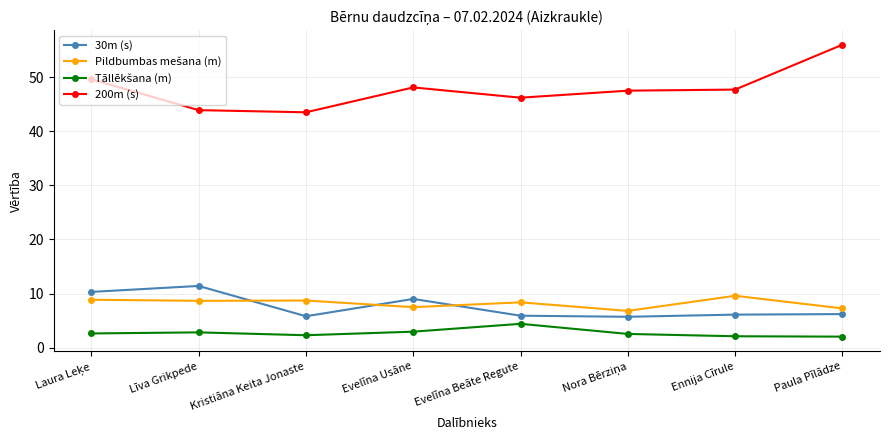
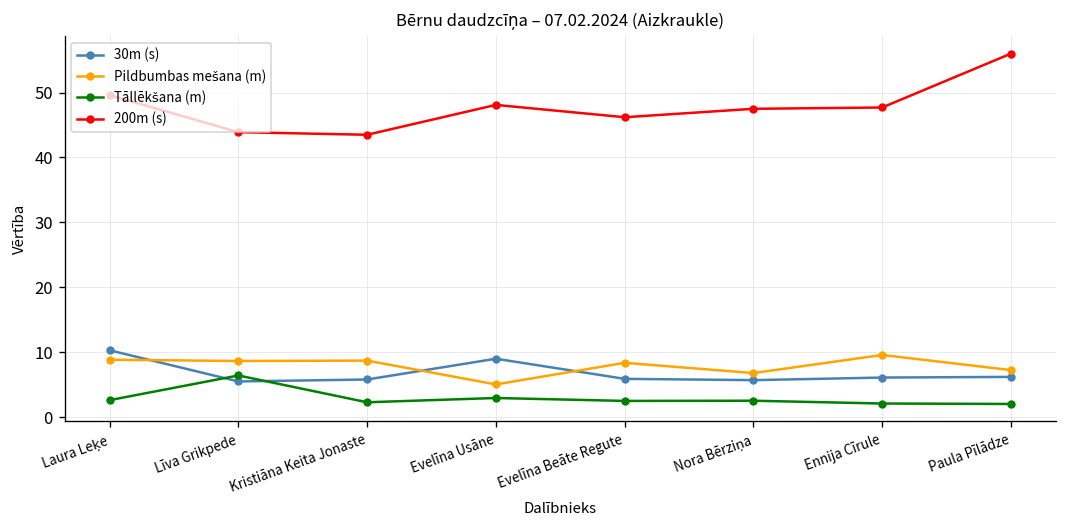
  {
    "30m (s)": {
      "Laura Leķe": 10,
-     "Līva Grikpede": 11,
+     "Līva Grikpede": 6,
      "Kristiāna Keita Jonaste": 6,
      "Evelīna Usāne": 9,
      "Evelīna Beāte Regute": 6,
      "Nora Bērziņa": 6,
      "Ennija Cīrule": 6,
      "Paula Pīlādze": 6
    },
    "Pildbumbas mešana (m)": {
      "Laura Leķe": 9,
      "Līva Grikpede": 9,
      "Kristiāna Keita Jonaste": 9,
-     "Evelīna Usāne": 7,
+     "Evelīna Usāne": 5,
      "Evelīna Beāte Regute": 8,
      "Nora Bērziņa": 7,
      "Ennija Cīrule": 10,
      "Paula Pīlādze": 7
    },
    "Tāllēkšana (m)": {
      "Laura Leķe": 3,
-     "Līva Grikpede": 3,
+     "Līva Grikpede": 6,
      "Kristiāna Keita Jonaste": 2,
      "Evelīna Usāne": 3,
-     "Evelīna Beāte Regute": 4,
+     "Evelīna Beāte Regute": 3,
      "Nora Bērziņa": 3,
      "Ennija Cīrule": 2,
      "Paula Pīlādze": 2
    },
    "200m (s)": {
      "Līva Grikpede": 44,
      "Kristiāna Keita Jonaste": 44,
      "Evelīna Usāne": 48,
      "Evelīna Beāte Regute": 46,
      "Nora Bērziņa": 48,
      "Ennija Cīrule": 48,
      "Paula Pīlādze": 56
    }
  }
